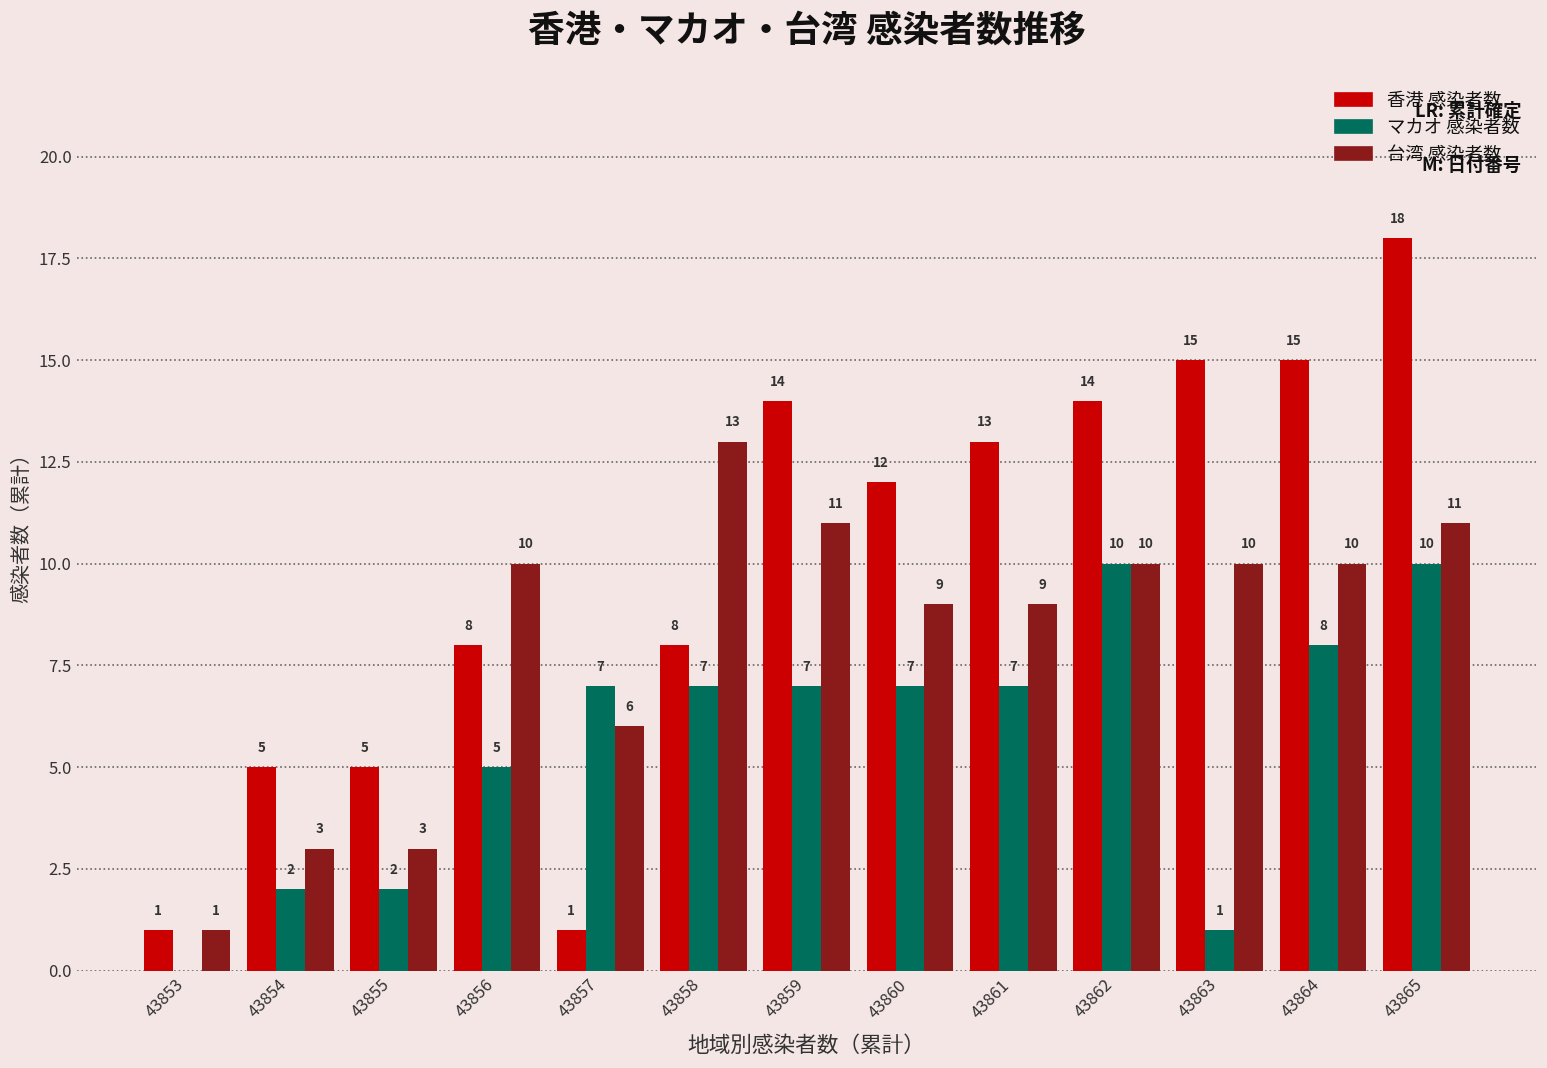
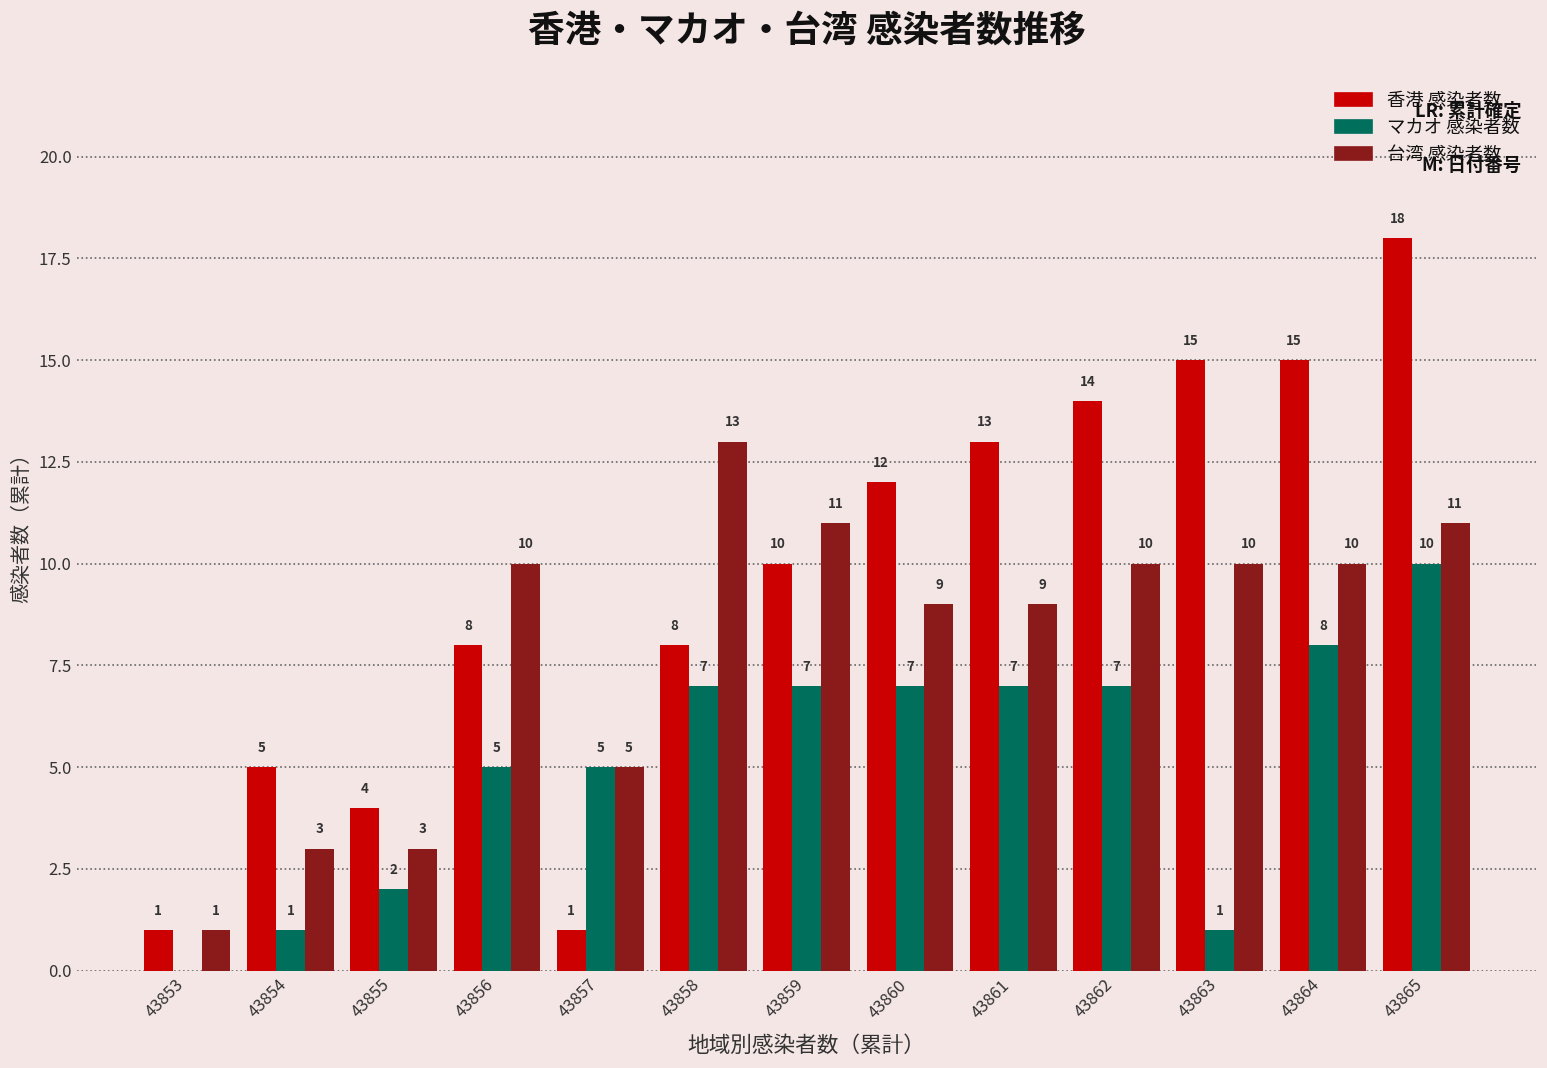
  {
    "香港 感染者数": {
      "43853": 1,
      "43854": 5,
-     "43855": 5,
+     "43855": 4,
      "43856": 8,
      "43857": 1,
      "43858": 8,
-     "43859": 14,
+     "43859": 10,
      "43860": 12,
      "43861": 13,
      "43862": 14,
      "43863": 15,
      "43864": 15,
      "43865": 18
    },
    "マカオ 感染者数": {
-     "43854": 2,
+     "43854": 1,
      "43855": 2,
      "43856": 5,
-     "43857": 7,
+     "43857": 5,
      "43858": 7,
      "43859": 7,
      "43860": 7,
      "43861": 7,
-     "43862": 10,
+     "43862": 7,
      "43863": 1,
      "43864": 8,
      "43865": 10
    },
    "台湾 感染者数": {
      "43853": 1,
      "43854": 3,
      "43855": 3,
      "43856": 10,
-     "43857": 6,
+     "43857": 5,
      "43858": 13,
      "43859": 11,
      "43860": 9,
      "43861": 9,
      "43862": 10,
      "43863": 10,
      "43864": 10,
      "43865": 11
    }
  }
